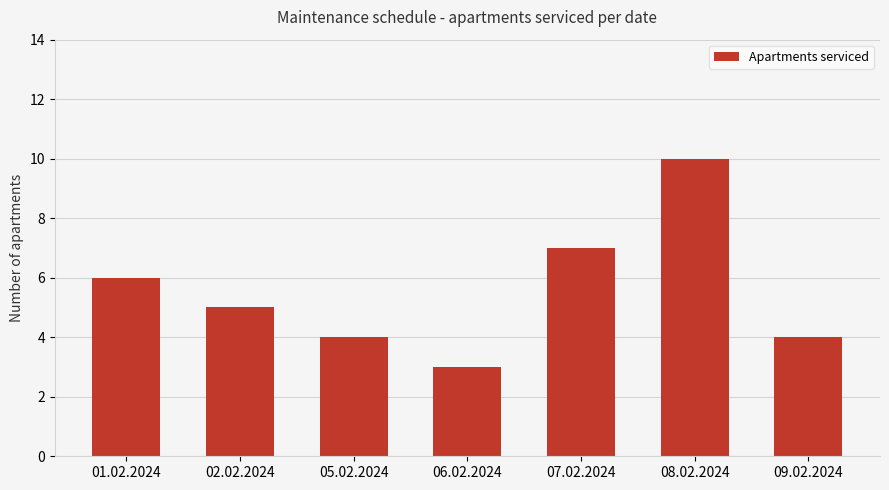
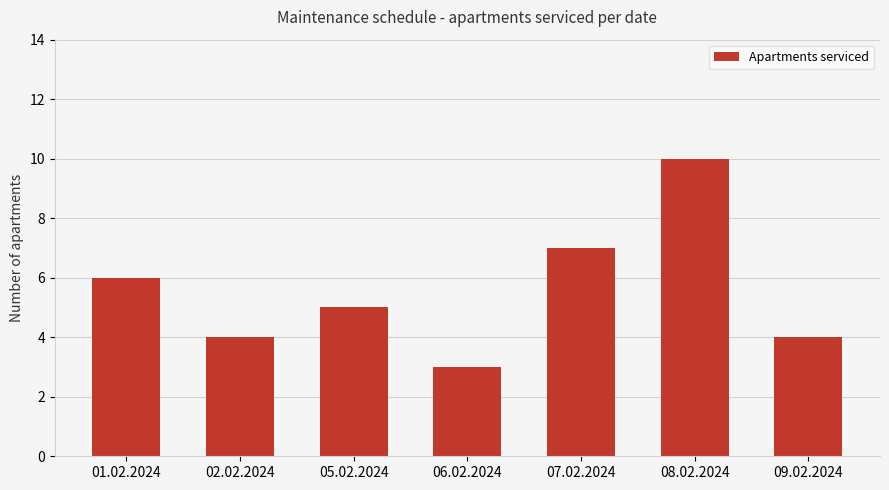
  {
    "01.02.2024": 6,
-   "02.02.2024": 5,
-   "05.02.2024": 4,
+   "02.02.2024": 4,
+   "05.02.2024": 5,
    "06.02.2024": 3,
    "07.02.2024": 7,
    "08.02.2024": 10,
    "09.02.2024": 4
  }
